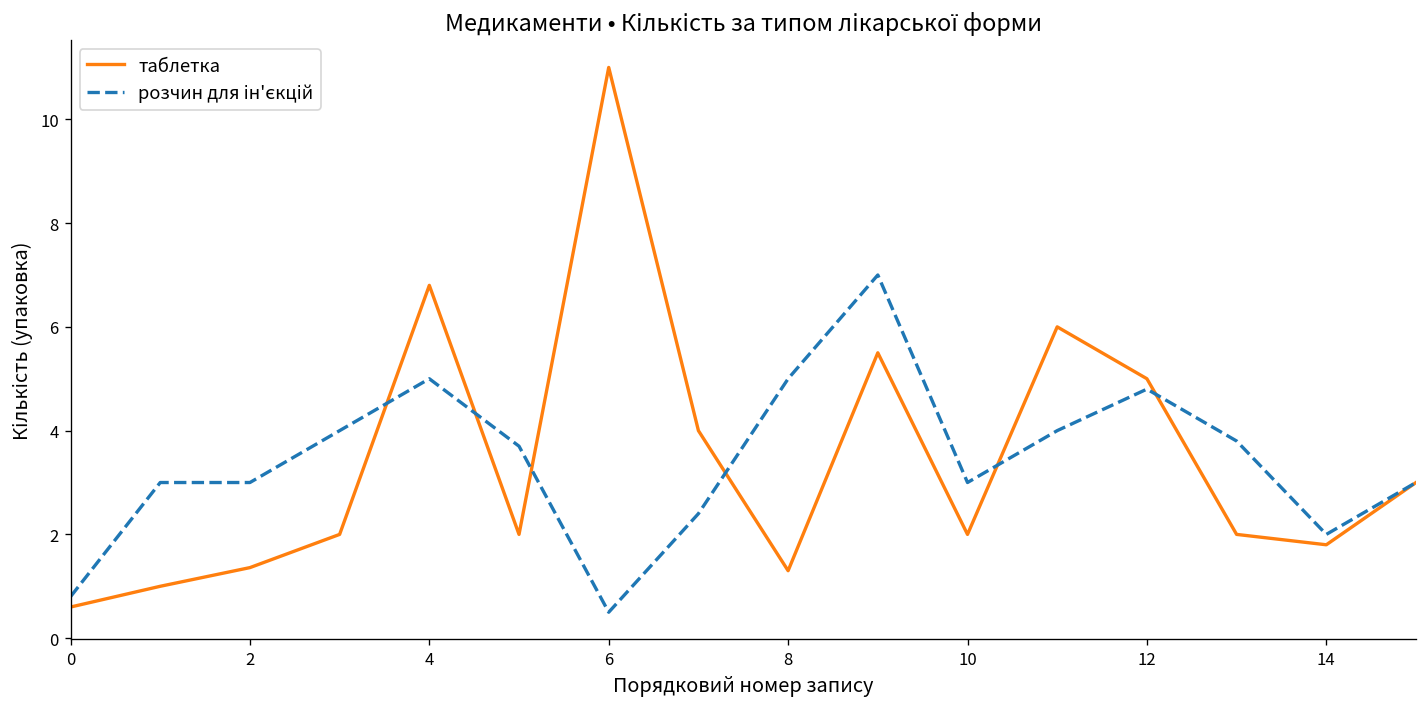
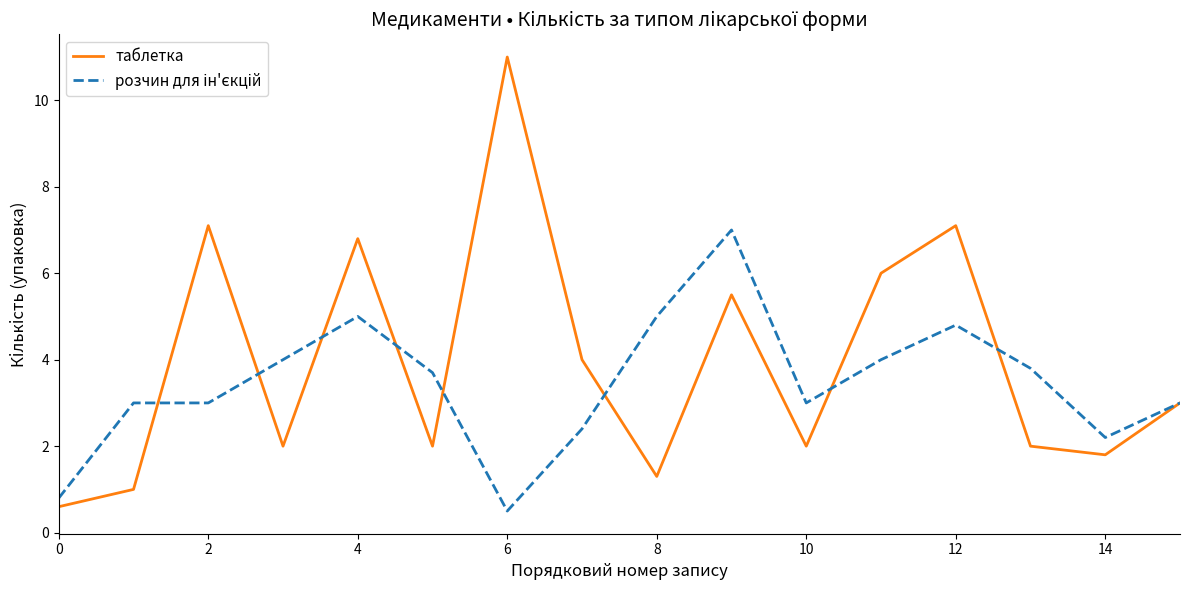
  {
    "таблетка": {
      "0": 0.6,
-     "2": 1.4,
+     "2": 7.1,
      "4": 6.8,
      "6": 11.0,
      "8": 1.3,
      "10": 2.0,
-     "12": 5.0,
+     "12": 7.1,
      "14": 1.8
    },
    "розчин для ін'єкцій": {
      "0": 0.8,
      "2": 3.0,
      "4": 5.0,
      "6": 0.5,
      "8": 5.0,
      "10": 3.0,
      "12": 4.8,
-     "14": 2.0
+     "14": 2.2
    }
  }
